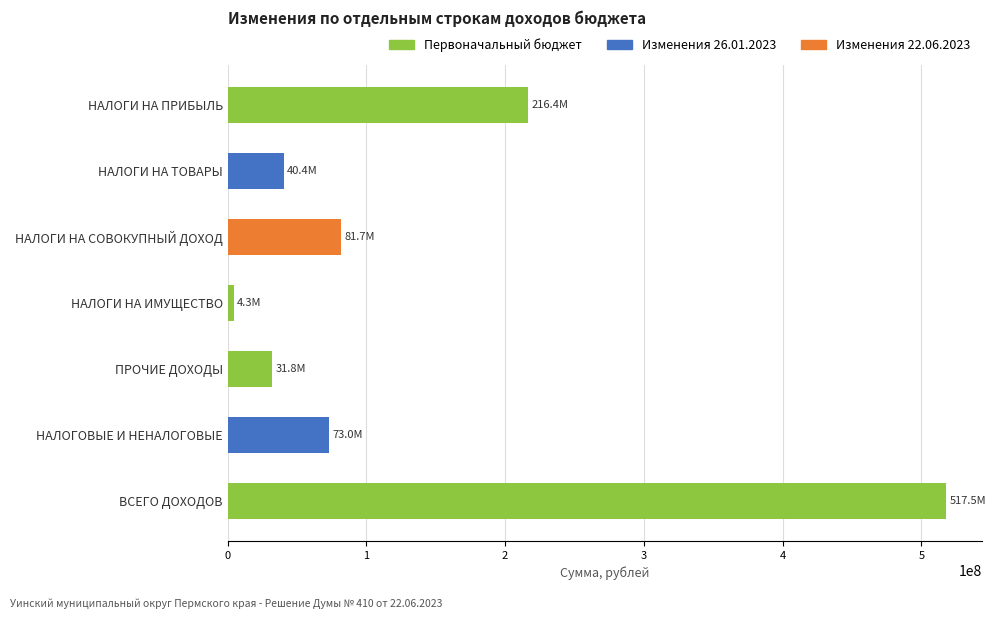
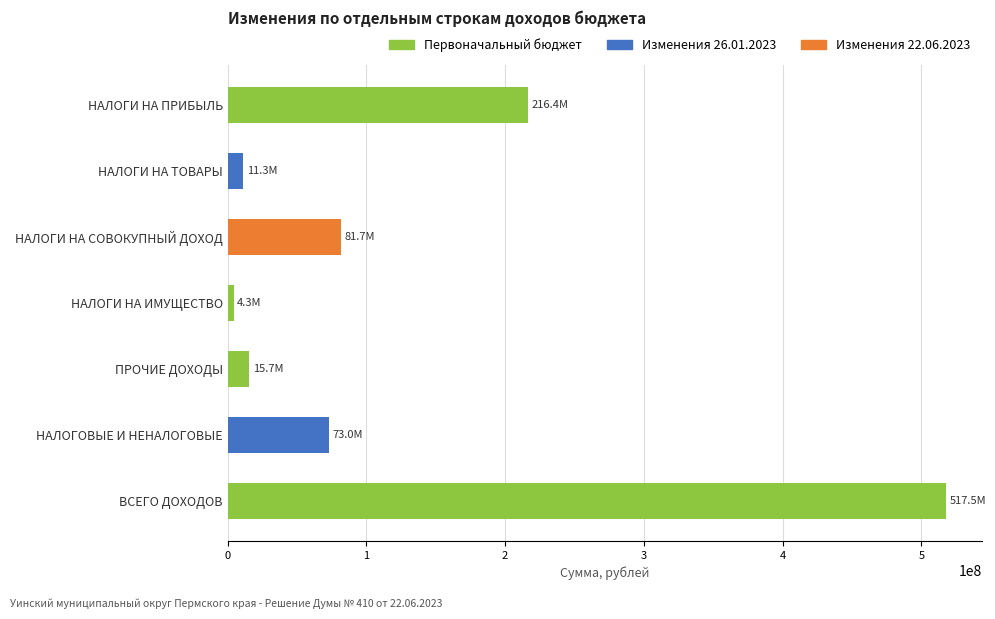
  {
    "НАЛОГИ НА ПРИБЫЛЬ": "216.4M",
-   "НАЛОГИ НА ТОВАРЫ": "40.4M",
+   "НАЛОГИ НА ТОВАРЫ": "11.3M",
    "НАЛОГИ НА СОВОКУПНЫЙ ДОХОД": "81.7M",
    "НАЛОГИ НА ИМУЩЕСТВО": "4.3M",
-   "ПРОЧИЕ ДОХОДЫ": "31.8M",
+   "ПРОЧИЕ ДОХОДЫ": "15.7M",
    "НАЛОГОВЫЕ И НЕНАЛОГОВЫЕ": "73.0M",
    "ВСЕГО ДОХОДОВ": "517.5M"
  }
